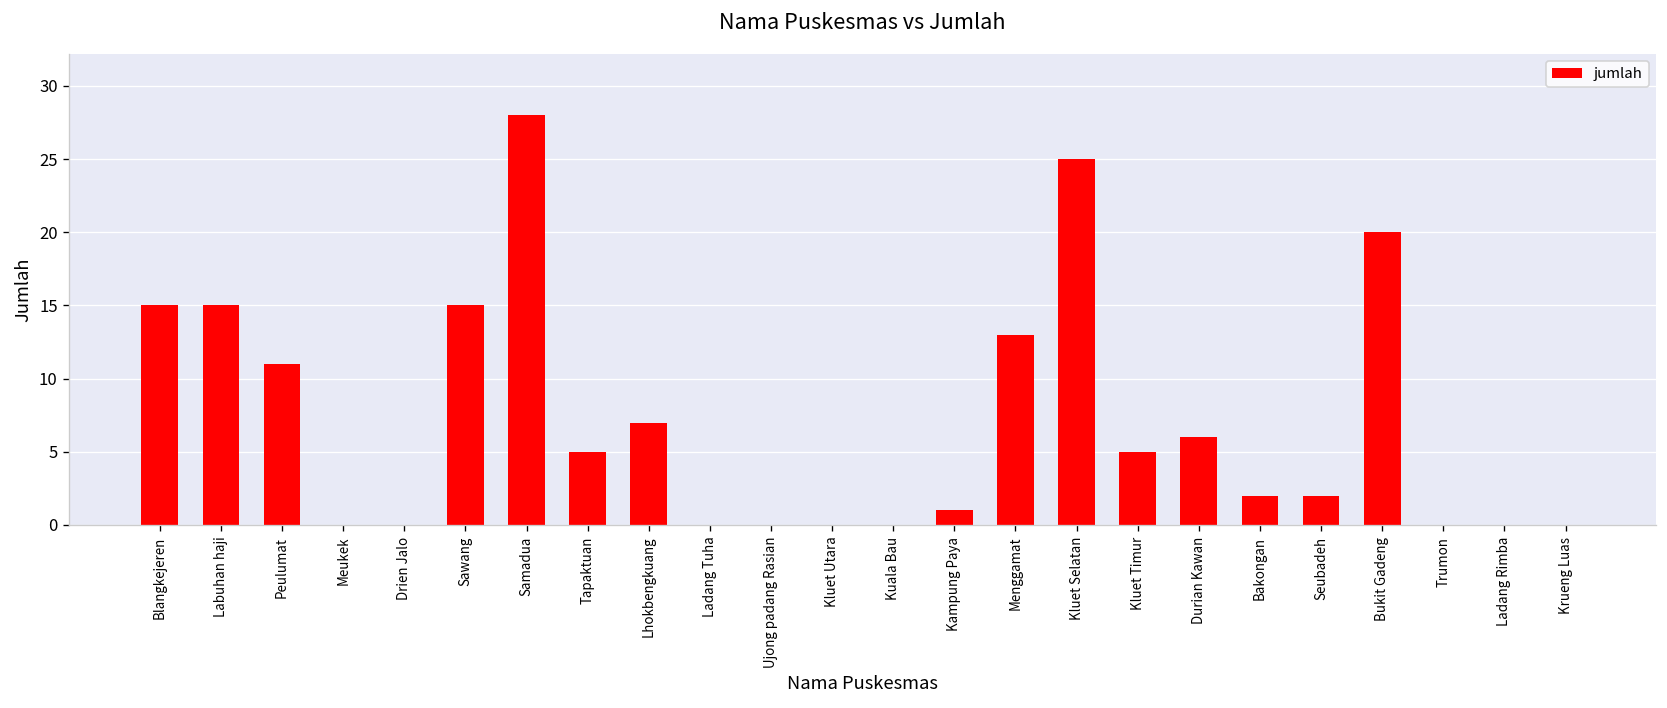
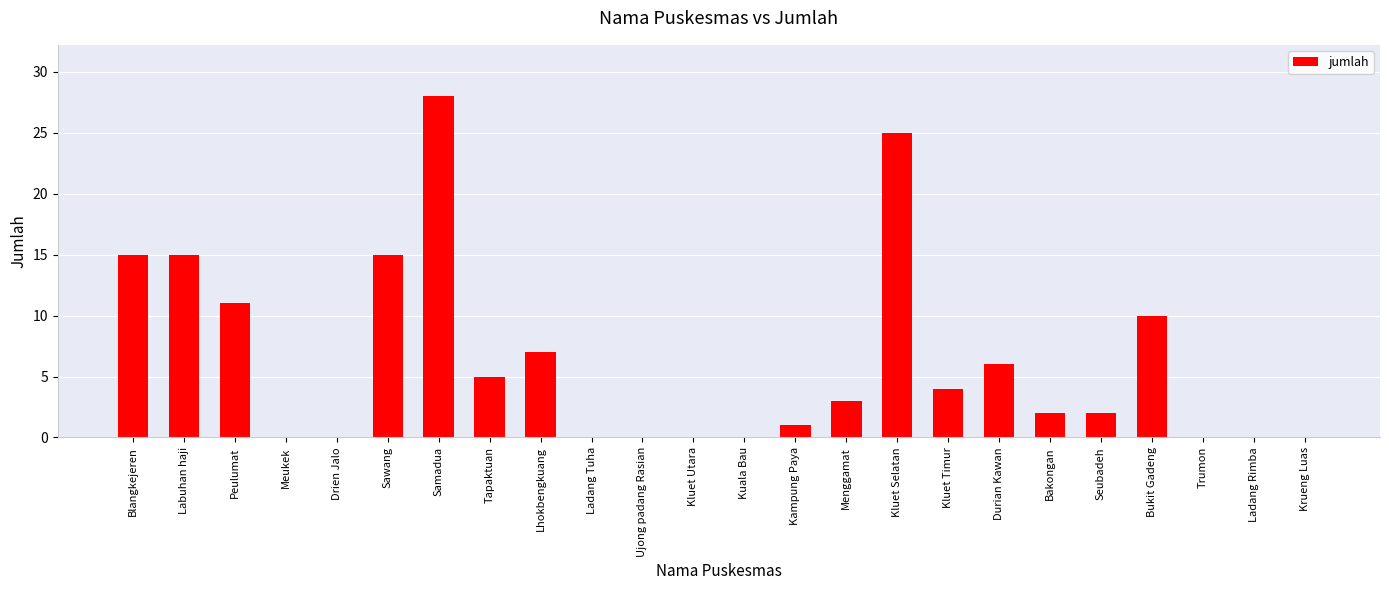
  {
    "Blangkejeren": 15,
    "Labuhan haji": 15,
    "Peulumat": 11,
    "Meukek": 0,
    "Drien Jalo": 0,
    "Sawang": 15,
    "Samadua": 28,
    "Tapaktuan": 5,
    "Lhokbengkuang": 7,
    "Ladang Tuha": 0,
    "Ujong padang Rasian": 0,
    "Kluet Utara": 0,
    "Kuala Bau": 0,
    "Kampung Paya": 1,
-   "Menggamat": 13,
+   "Menggamat": 3,
    "Kluet Selatan": 25,
-   "Kluet Timur": 5,
+   "Kluet Timur": 4,
    "Durian Kawan": 6,
    "Bakongan": 2,
    "Seubadeh": 2,
-   "Bukit Gadeng": 20,
+   "Bukit Gadeng": 10,
    "Trumon": 0,
    "Ladang Rimba": 0,
    "Krueng Luas": 0
  }
